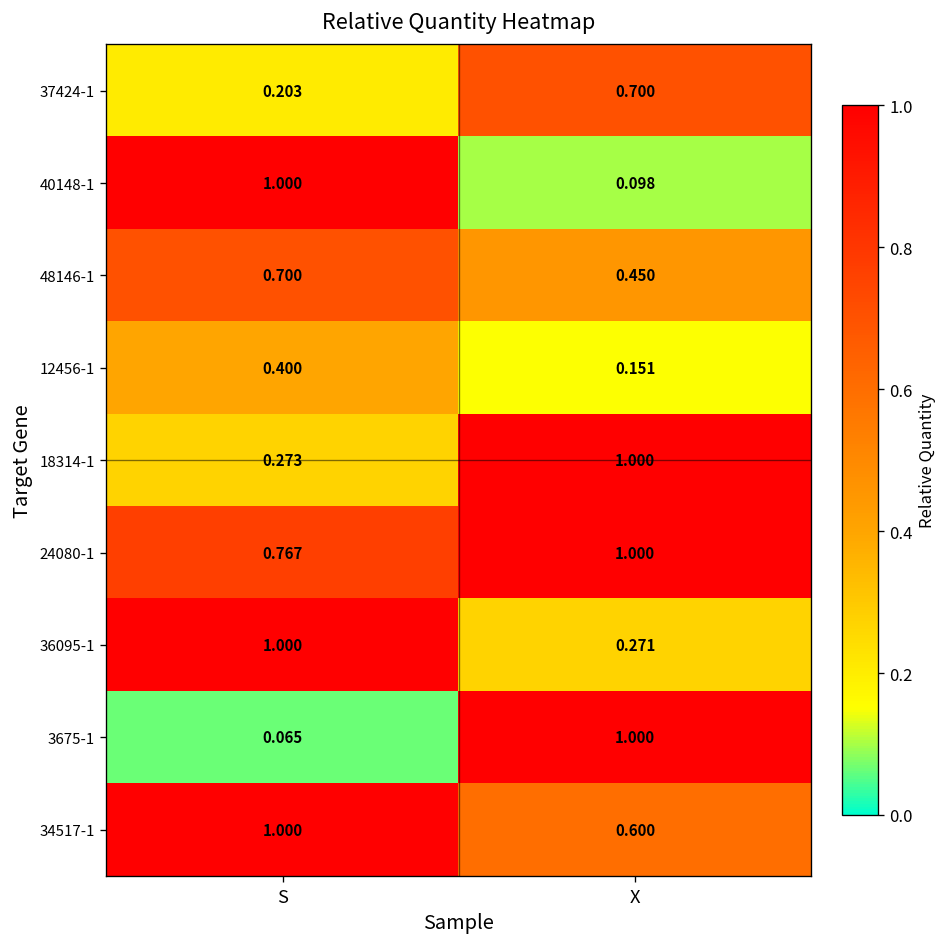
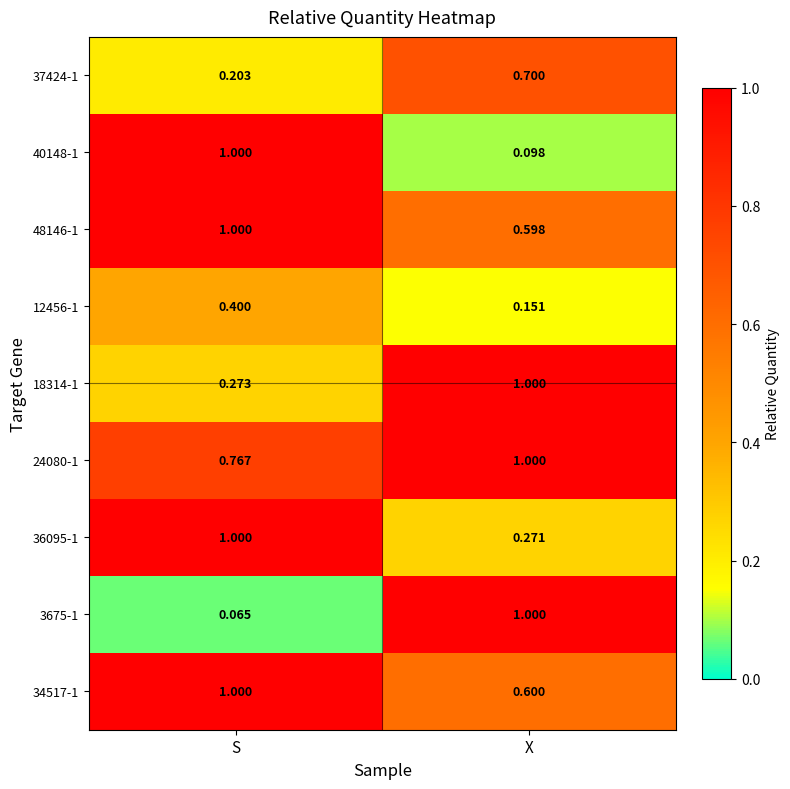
  {
    "37424-1": {
      "S": 0.203,
      "X": 0.700
    },
    "40148-1": {
      "S": 1.000,
      "X": 0.098
    },
    "48146-1": {
-     "S": 0.700,
-     "X": 0.450
+     "S": 1.000,
+     "X": 0.598
    },
    "12456-1": {
      "S": 0.400,
      "X": 0.151
    },
    "18314-1": {
      "S": 0.273,
      "X": 1.000
    },
    "24080-1": {
      "S": 0.767,
      "X": 1.000
    },
    "36095-1": {
      "S": 1.000,
      "X": 0.271
    },
    "3675-1": {
      "S": 0.065,
      "X": 1.000
    },
    "34517-1": {
      "S": 1.000,
      "X": 0.600
    }
  }
